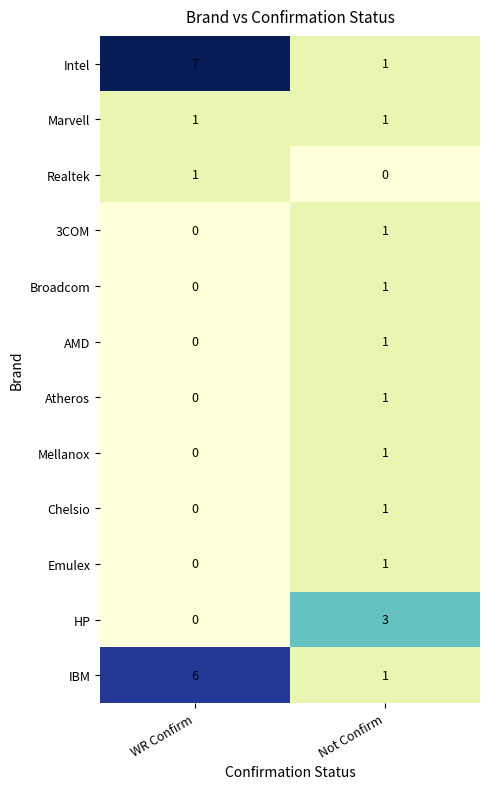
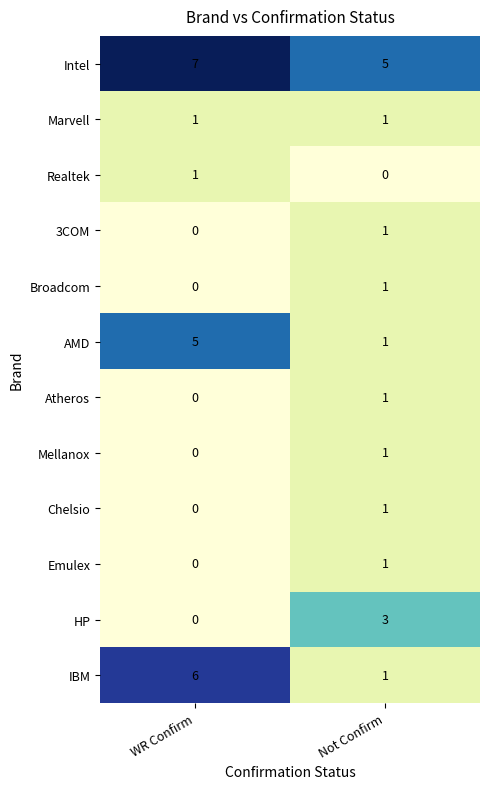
  {
    "Intel": {
      "WR Confirm": 7,
-     "Not Confirm": 1
+     "Not Confirm": 5
    },
    "Marvell": {
      "WR Confirm": 1,
      "Not Confirm": 1
    },
    "Realtek": {
      "WR Confirm": 1,
      "Not Confirm": 0
    },
    "3COM": {
      "WR Confirm": 0,
      "Not Confirm": 1
    },
    "Broadcom": {
      "WR Confirm": 0,
      "Not Confirm": 1
    },
    "AMD": {
-     "WR Confirm": 0,
+     "WR Confirm": 5,
      "Not Confirm": 1
    },
    "Atheros": {
      "WR Confirm": 0,
      "Not Confirm": 1
    },
    "Mellanox": {
      "WR Confirm": 0,
      "Not Confirm": 1
    },
    "Chelsio": {
      "WR Confirm": 0,
      "Not Confirm": 1
    },
    "Emulex": {
      "WR Confirm": 0,
      "Not Confirm": 1
    },
    "HP": {
      "WR Confirm": 0,
      "Not Confirm": 3
    },
    "IBM": {
      "WR Confirm": 6,
      "Not Confirm": 1
    }
  }
